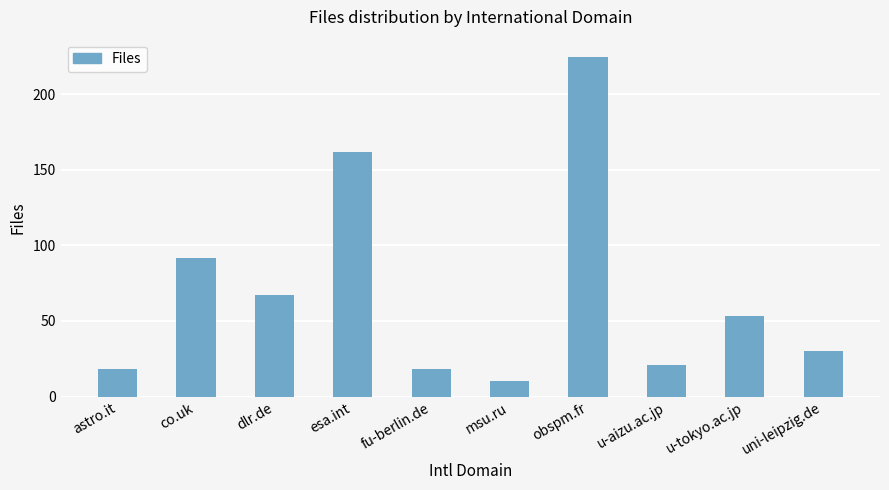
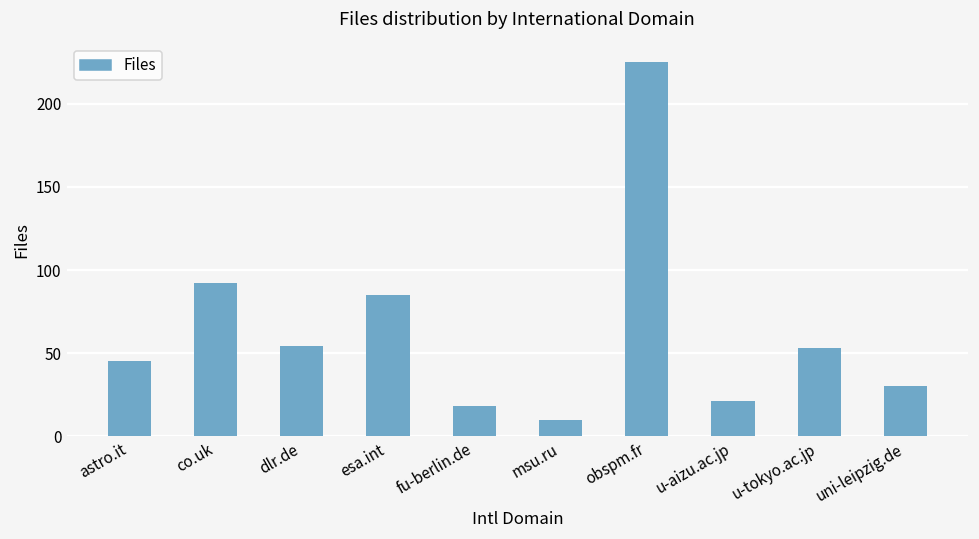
  {
-   "astro.it": 18,
+   "astro.it": 45,
    "co.uk": 92,
-   "dlr.de": 67,
-   "esa.int": 162,
+   "dlr.de": 54,
+   "esa.int": 85,
    "fu-berlin.de": 18,
    "msu.ru": 10,
    "obspm.fr": 225,
    "u-aizu.ac.jp": 21,
    "u-tokyo.ac.jp": 53,
    "uni-leipzig.de": 30
  }
